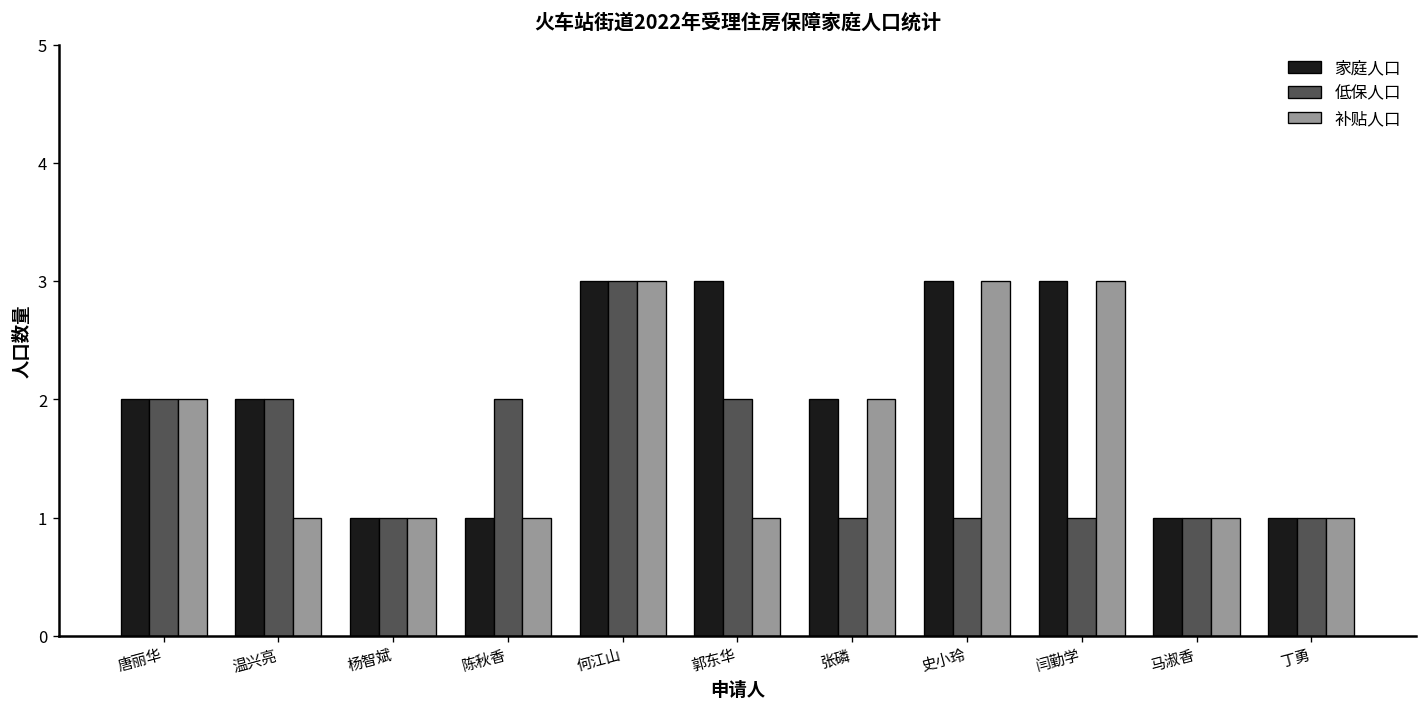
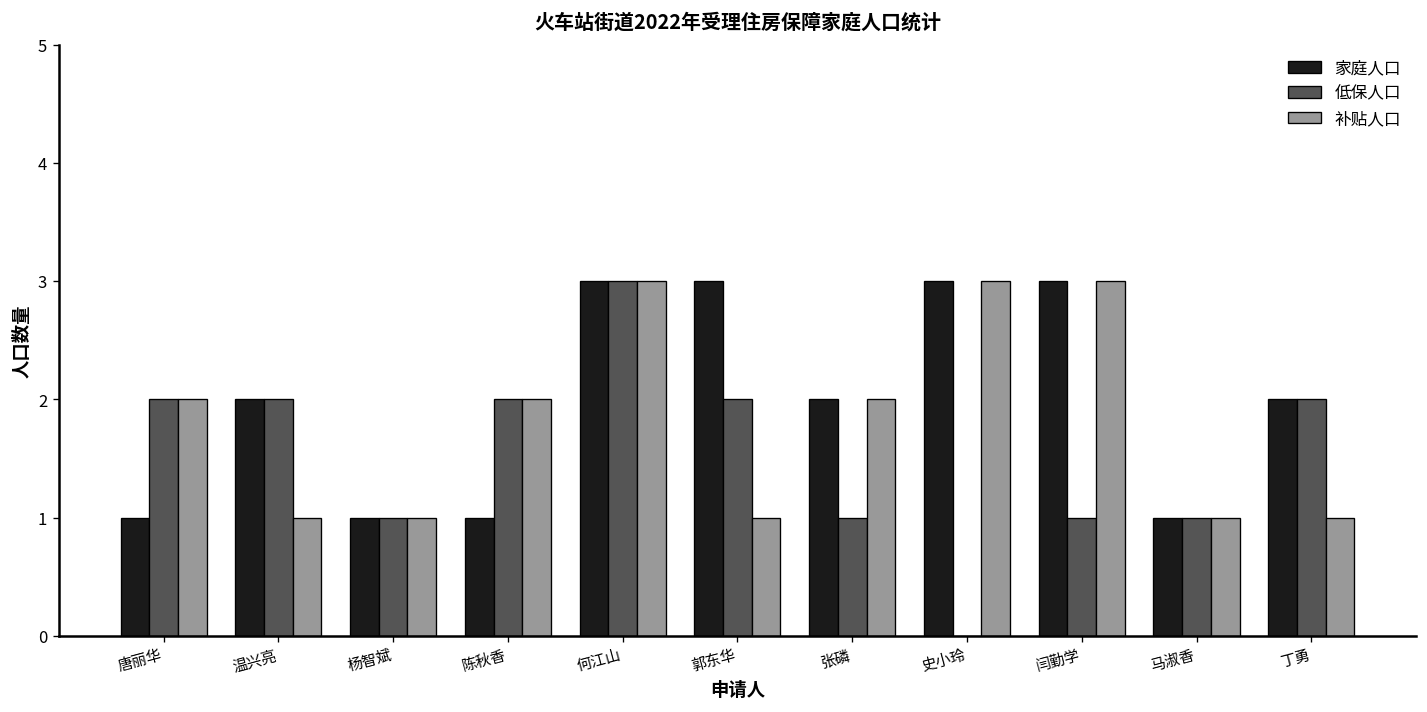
  {
    "家庭人口": {
-     "唐丽华": 2,
+     "唐丽华": 1,
      "温兴亮": 2,
      "杨智斌": 1,
      "陈秋香": 1,
      "何江山": 3,
      "郭东华": 3,
      "张磷": 2,
      "史小玲": 3,
      "闫勤学": 3,
      "马淑香": 1,
-     "丁勇": 1
+     "丁勇": 2
    },
    "低保人口": {
      "唐丽华": 2,
      "温兴亮": 2,
      "杨智斌": 1,
      "陈秋香": 2,
      "何江山": 3,
      "郭东华": 2,
      "张磷": 1,
-     "史小玲": 1,
+     "史小玲": 0,
      "闫勤学": 1,
      "马淑香": 1,
-     "丁勇": 1
+     "丁勇": 2
    },
    "补贴人口": {
      "唐丽华": 2,
      "温兴亮": 1,
      "杨智斌": 1,
-     "陈秋香": 1,
+     "陈秋香": 2,
      "何江山": 3,
      "郭东华": 1,
      "张磷": 2,
      "史小玲": 3,
      "闫勤学": 3,
      "马淑香": 1,
      "丁勇": 1
    }
  }
